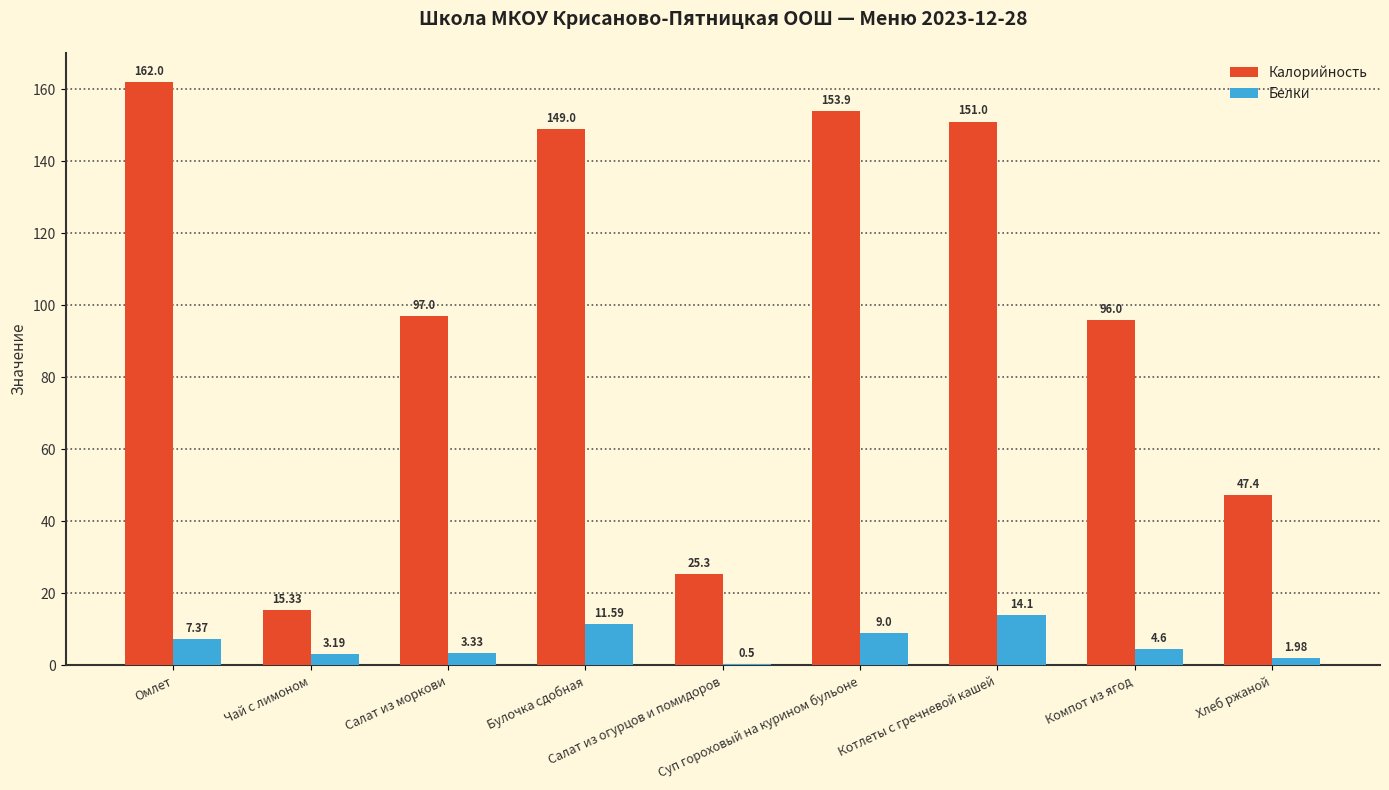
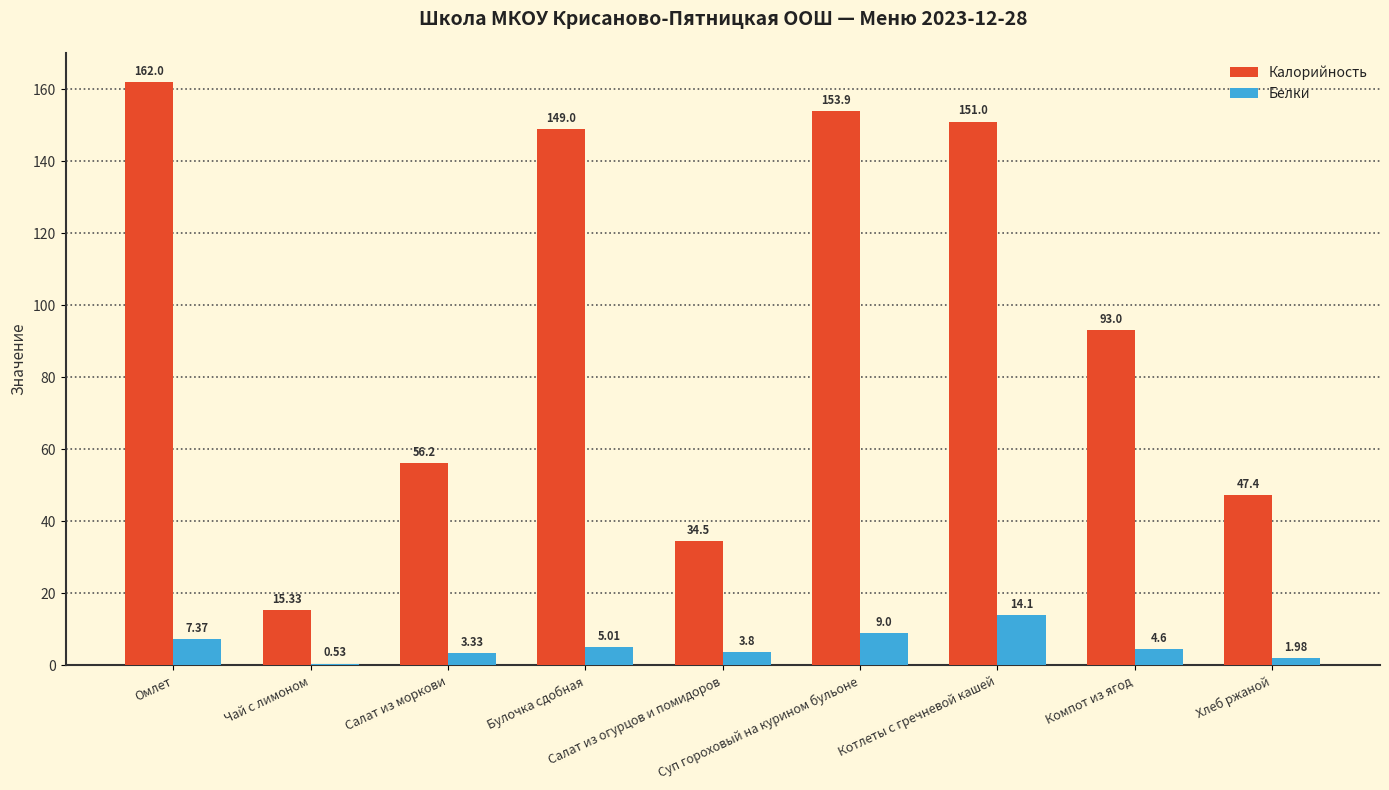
  {
    "Калорийность": {
      "Омлет": 162.0,
      "Чай с лимоном": 15.33,
-     "Салат из моркови": 97.0,
+     "Салат из моркови": 56.2,
      "Булочка сдобная": 149.0,
-     "Салат из огурцов и помидоров": 25.3,
+     "Салат из огурцов и помидоров": 34.5,
      "Суп гороховый на курином бульоне": 153.9,
      "Котлеты с гречневой кашей": 151.0,
-     "Компот из ягод": 96.0,
+     "Компот из ягод": 93.0,
      "Хлеб ржаной": 47.4
    },
    "Белки": {
      "Омлет": 7.37,
-     "Чай с лимоном": 3.19,
+     "Чай с лимоном": 0.53,
      "Салат из моркови": 3.33,
-     "Булочка сдобная": 11.59,
-     "Салат из огурцов и помидоров": 0.5,
+     "Булочка сдобная": 5.01,
+     "Салат из огурцов и помидоров": 3.8,
      "Суп гороховый на курином бульоне": 9.0,
      "Котлеты с гречневой кашей": 14.1,
      "Компот из ягод": 4.6,
      "Хлеб ржаной": 1.98
    }
  }
